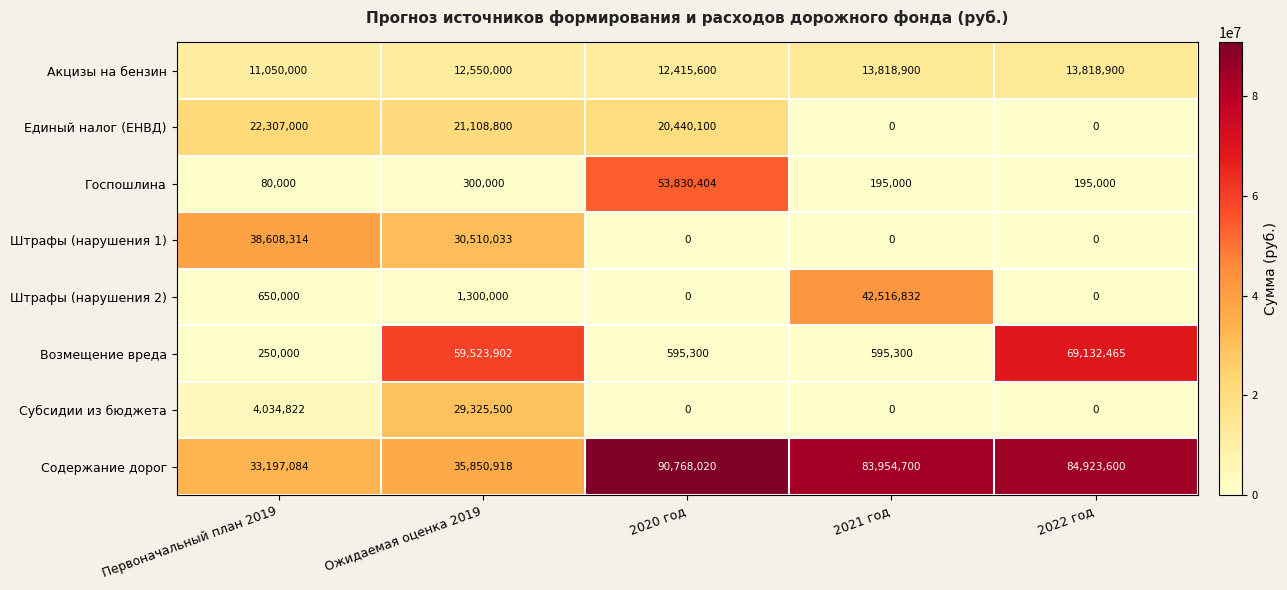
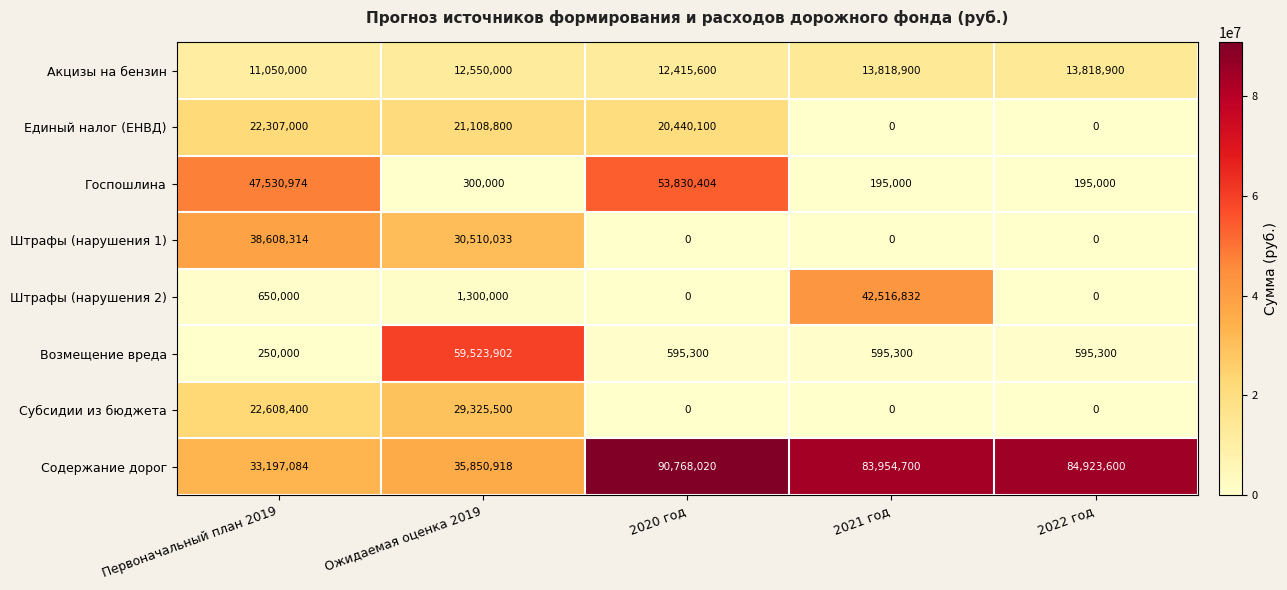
  {
    "Акцизы на бензин": {
      "Первоначальный план 2019": "11,050,000",
      "Ожидаемая оценка 2019": "12,550,000",
      "2020 год": "12,415,600",
      "2021 год": "13,818,900",
      "2022 год": "13,818,900"
    },
    "Единый налог (ЕНВД)": {
      "Первоначальный план 2019": "22,307,000",
      "Ожидаемая оценка 2019": "21,108,800",
      "2020 год": "20,440,100",
      "2021 год": "0",
      "2022 год": "0"
    },
    "Госпошлина": {
-     "Первоначальный план 2019": "80,000",
+     "Первоначальный план 2019": "47,530,974",
      "Ожидаемая оценка 2019": "300,000",
      "2020 год": "53,830,404",
      "2021 год": "195,000",
      "2022 год": "195,000"
    },
    "Штрафы (нарушения 1)": {
      "Первоначальный план 2019": "38,608,314",
      "Ожидаемая оценка 2019": "30,510,033",
      "2020 год": "0",
      "2021 год": "0",
      "2022 год": "0"
    },
    "Штрафы (нарушения 2)": {
      "Первоначальный план 2019": "650,000",
      "Ожидаемая оценка 2019": "1,300,000",
      "2020 год": "0",
      "2021 год": "42,516,832",
      "2022 год": "0"
    },
    "Возмещение вреда": {
      "Первоначальный план 2019": "250,000",
      "Ожидаемая оценка 2019": "59,523,902",
      "2020 год": "595,300",
      "2021 год": "595,300",
-     "2022 год": "69,132,465"
+     "2022 год": "595,300"
    },
    "Субсидии из бюджета": {
-     "Первоначальный план 2019": "4,034,822",
+     "Первоначальный план 2019": "22,608,400",
      "Ожидаемая оценка 2019": "29,325,500",
      "2020 год": "0",
      "2021 год": "0",
      "2022 год": "0"
    },
    "Содержание дорог": {
      "Первоначальный план 2019": "33,197,084",
      "Ожидаемая оценка 2019": "35,850,918",
      "2020 год": "90,768,020",
      "2021 год": "83,954,700",
      "2022 год": "84,923,600"
    }
  }
